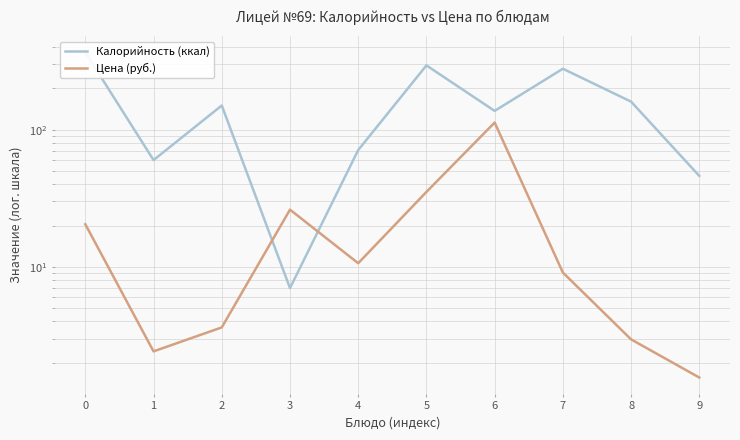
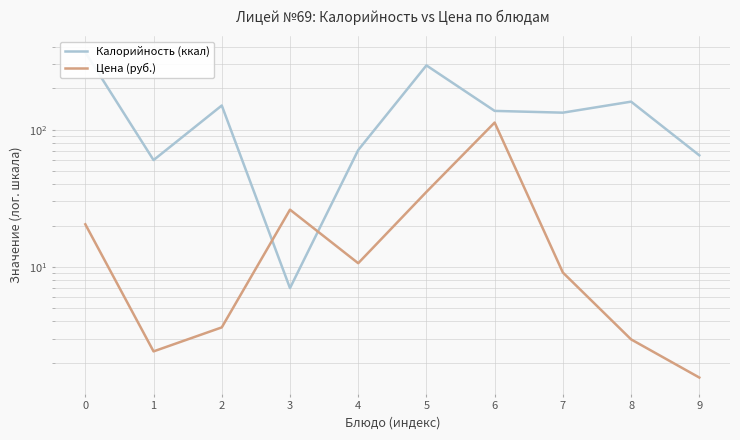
  {
    "Калорийность (ккал)": {
      "1": 60,
      "2": 150,
      "3": 7,
      "4": 70,
      "5": 290,
      "6": 140,
-     "7": 280,
+     "7": 130,
      "8": 160,
-     "9": 46
+     "9": 70
    },
    "Цена (руб.)": {
      "0": 20,
      "1": 2.4,
      "2": 3.6,
      "3": 26,
      "4": 11,
      "5": 35,
      "6": 110,
      "7": 9,
      "8": 3,
      "9": 1.6
    }
  }
